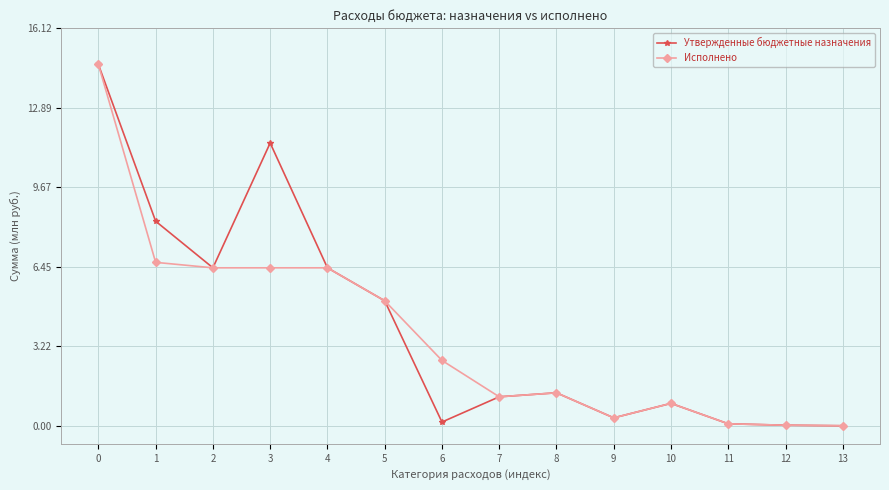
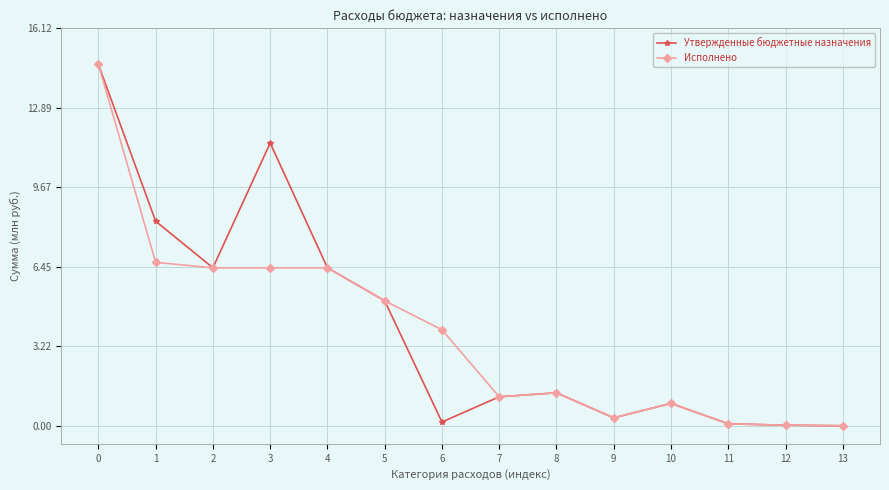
  {
    "Утвержденные бюджетные назначения": {
      "1": 8.3,
      "3": 11.5,
      "6": 0.2
    },
    "Исполнено": {
      "1": 6.6,
      "3": 6.4,
-     "6": 2.7
+     "6": 3.9
    }
  }
